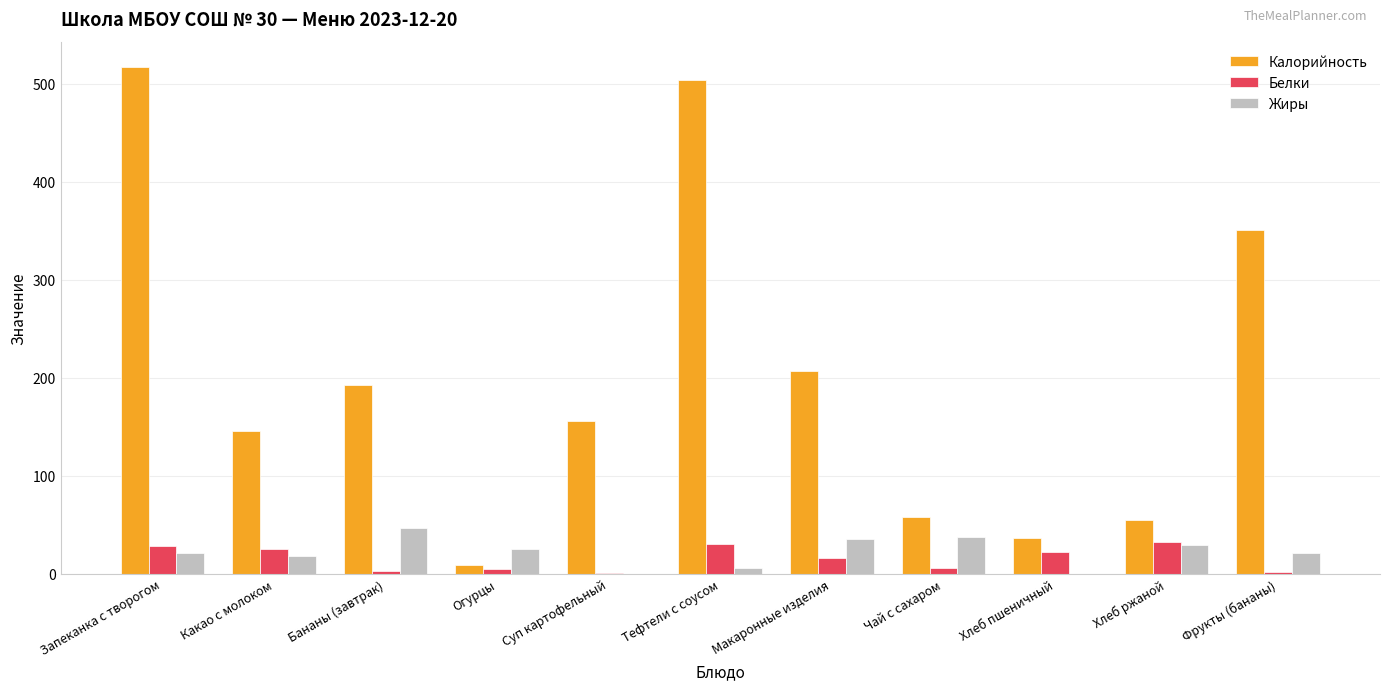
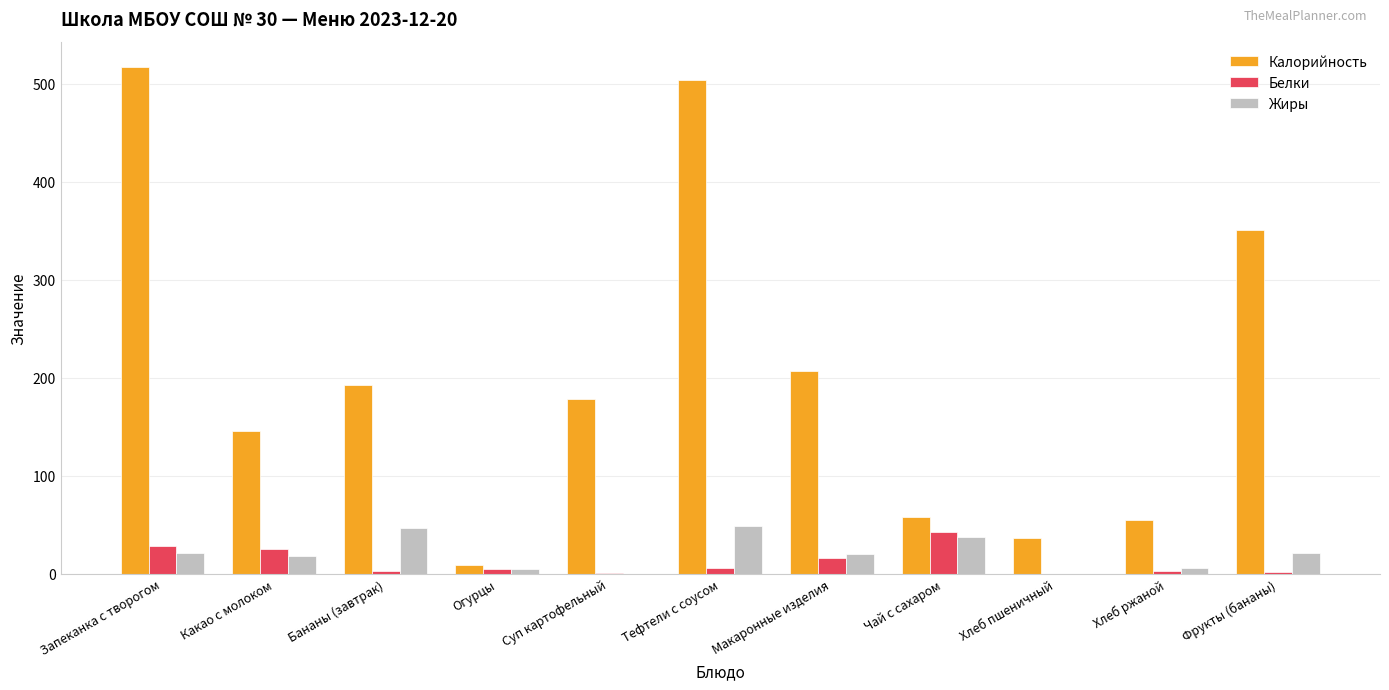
  {
    "Калорийность": {
      "Запеканка с творогом": 520,
      "Какао с молоком": 150,
      "Бананы (завтрак)": 190,
      "Огурцы": 10,
-     "Суп картофельный": 160,
+     "Суп картофельный": 180,
      "Тефтели с соусом": 500,
      "Макаронные изделия": 210,
      "Чай с сахаром": 60,
      "Хлеб пшеничный": 40,
      "Хлеб ржаной": 50,
      "Фрукты (бананы)": 350
    },
    "Белки": {
      "Запеканка с творогом": 30,
      "Какао с молоком": 30,
      "Бананы (завтрак)": 0,
      "Огурцы": 0,
-     "Тефтели с соусом": 30,
+     "Тефтели с соусом": 10,
      "Макаронные изделия": 20,
-     "Чай с сахаром": 10,
-     "Хлеб пшеничный": 20,
-     "Хлеб ржаной": 30
+     "Чай с сахаром": 40,
+     "Хлеб пшеничный": 0,
+     "Хлеб ржаной": 0
    },
    "Жиры": {
      "Запеканка с творогом": 20,
      "Какао с молоком": 20,
      "Бананы (завтрак)": 50,
-     "Огурцы": 30,
-     "Тефтели с соусом": 10,
-     "Макаронные изделия": 40,
+     "Огурцы": 10,
+     "Тефтели с соусом": 50,
+     "Макаронные изделия": 20,
      "Чай с сахаром": 40,
      "Хлеб пшеничный": 0,
-     "Хлеб ржаной": 30,
+     "Хлеб ржаной": 10,
      "Фрукты (бананы)": 20
    }
  }
